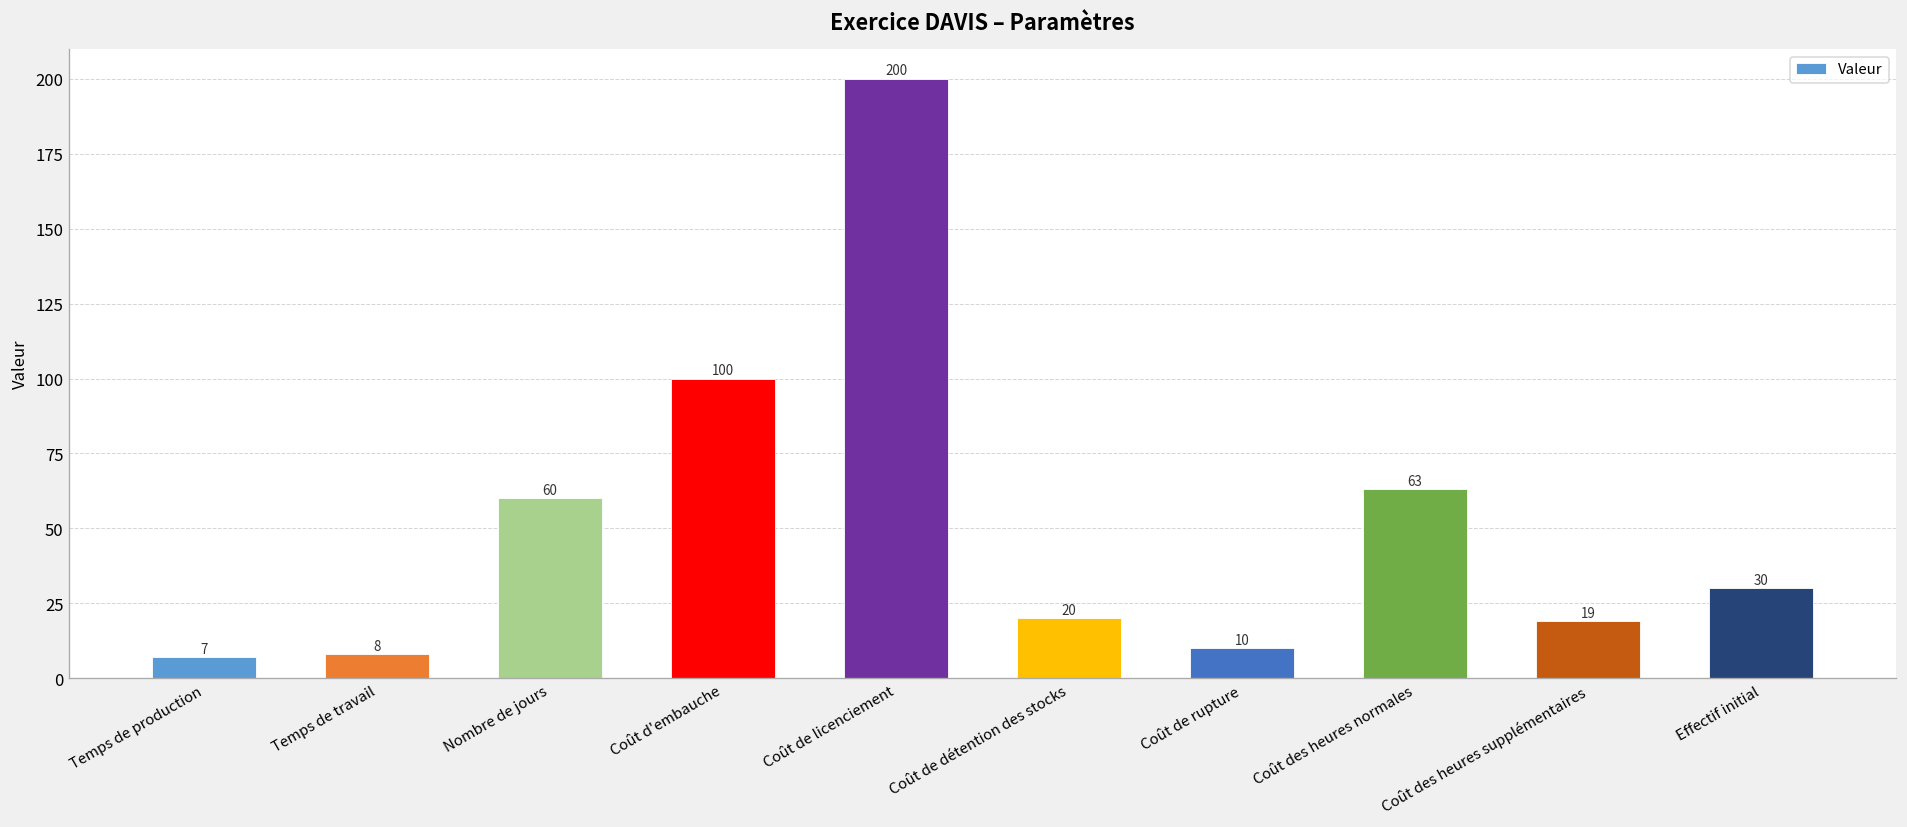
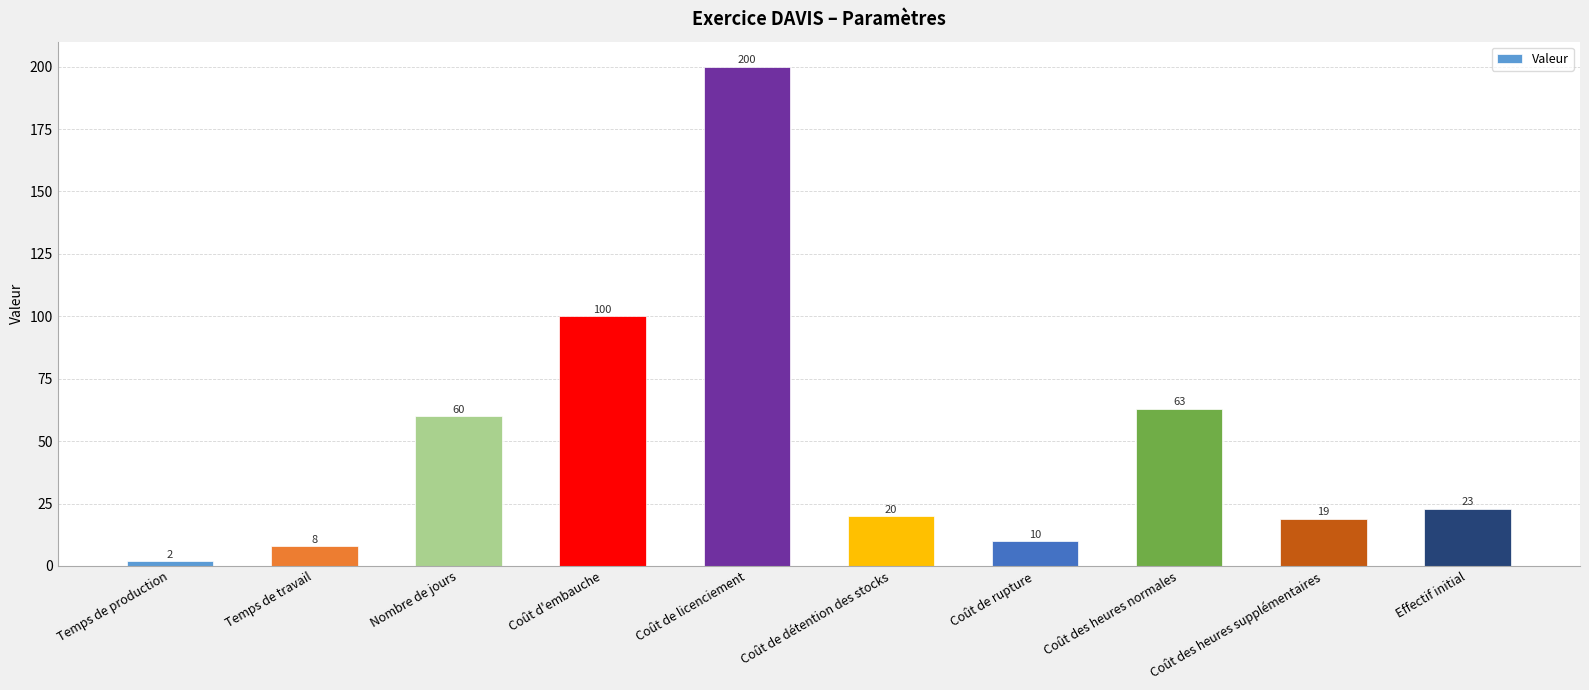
  {
-   "Temps de production": 7,
+   "Temps de production": 2,
    "Temps de travail": 8,
    "Nombre de jours": 60,
    "Coût d'embauche": 100,
    "Coût de licenciement": 200,
    "Coût de détention des stocks": 20,
    "Coût de rupture": 10,
    "Coût des heures normales": 63,
    "Coût des heures supplémentaires": 19,
-   "Effectif initial": 30
+   "Effectif initial": 23
  }
